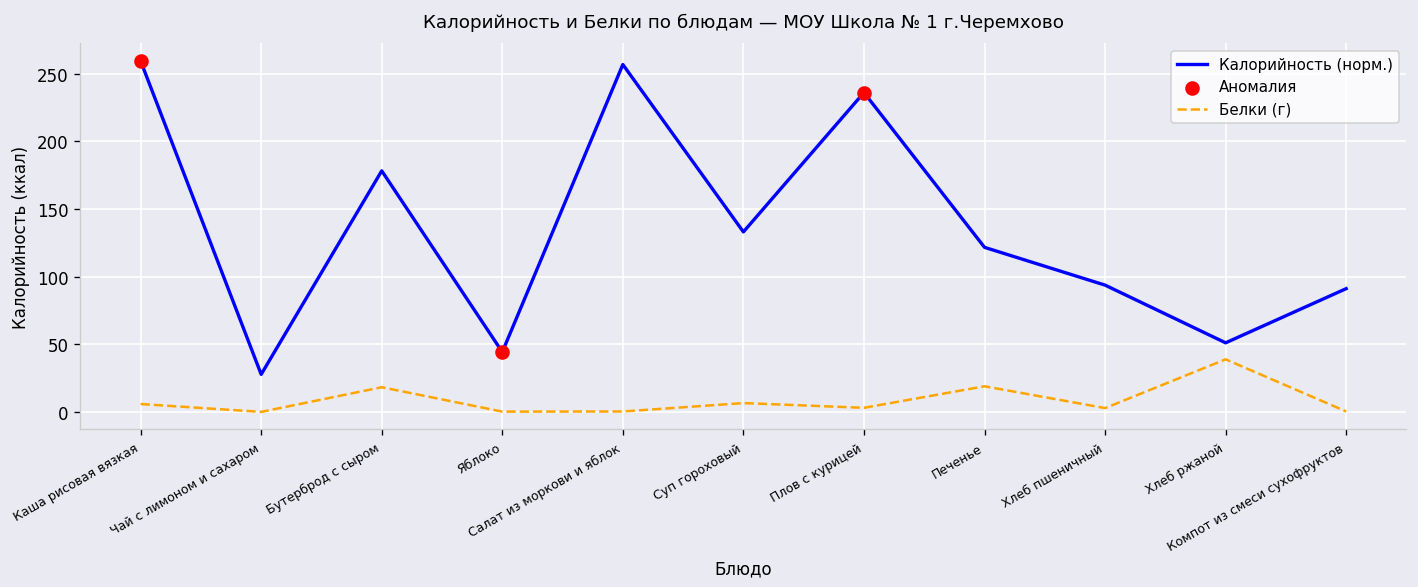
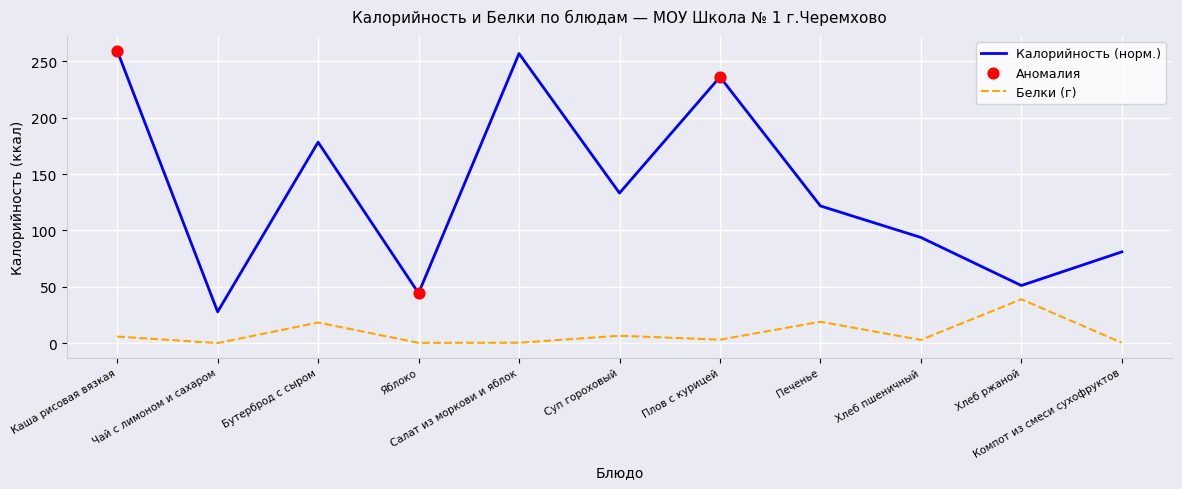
  {
    "Калорийность (норм.)": {
      "Чай с лимоном и сахаром": 28,
      "Бутерброд с сыром": 178,
      "Салат из моркови и яблок": 257,
      "Суп гороховый": 133,
      "Печенье": 122,
      "Хлеб пшеничный": 94,
      "Хлеб ржаной": 51,
-     "Компот из смеси сухофруктов": 91
+     "Компот из смеси сухофруктов": 81
    },
    "Белки (г)": {
      "Каша рисовая вязкая": 6,
      "Чай с лимоном и сахаром": 0,
      "Бутерброд с сыром": 18,
      "Яблоко": 0,
      "Салат из моркови и яблок": 1,
      "Суп гороховый": 7,
      "Плов с курицей": 3,
      "Печенье": 19,
      "Хлеб пшеничный": 3,
      "Хлеб ржаной": 39,
      "Компот из смеси сухофруктов": 1
    }
  }
